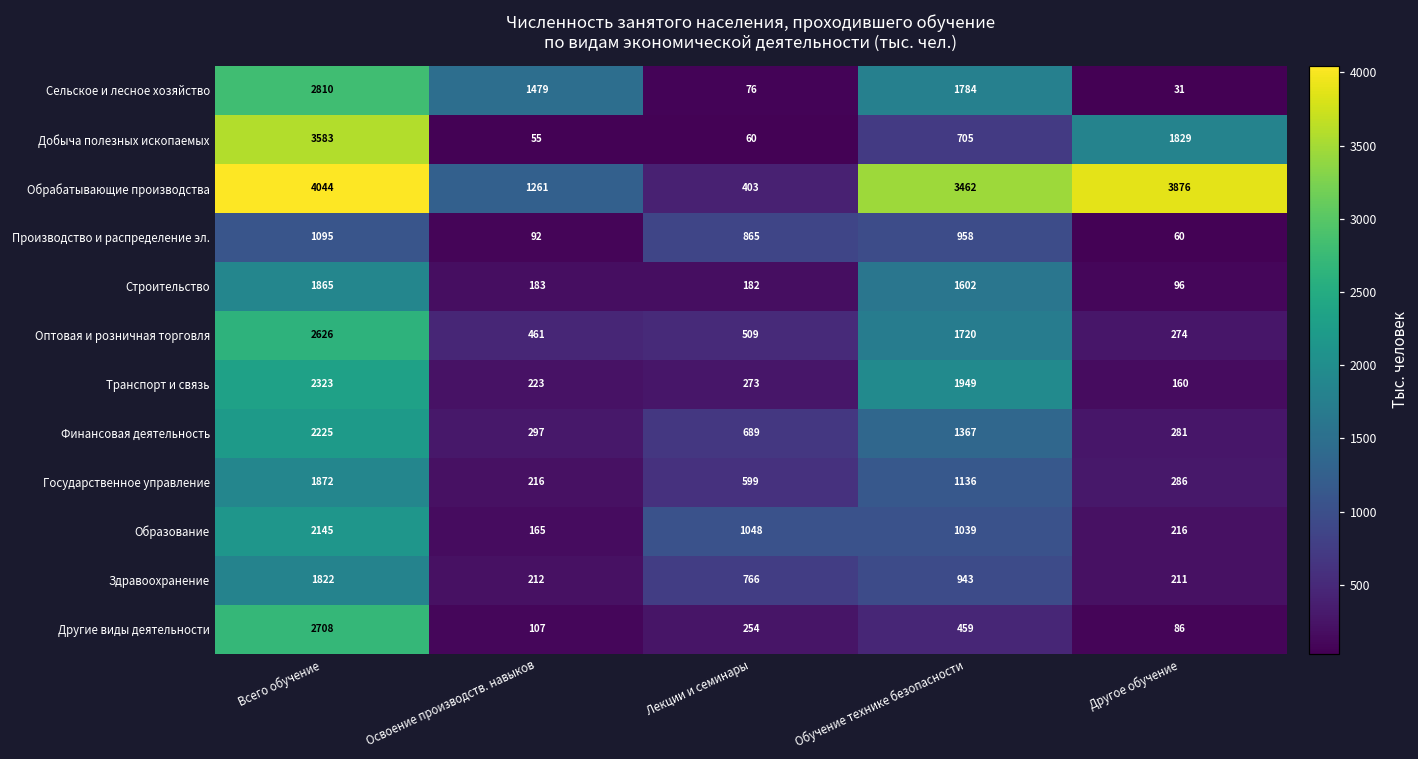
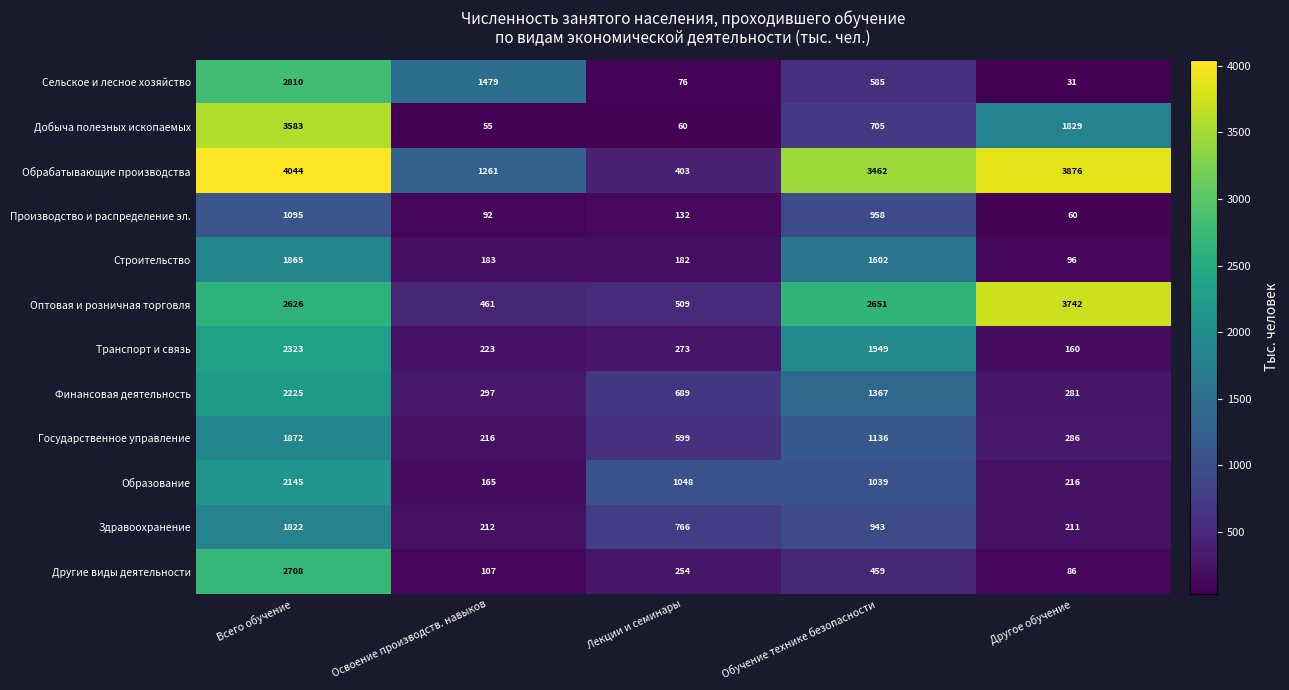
  {
    "Сельское и лесное хозяйство": {
      "Всего обучение": 2810,
      "Освоение производств. навыков": 1479,
      "Лекции и семинары": 76,
-     "Обучение технике безопасности": 1784,
+     "Обучение технике безопасности": 585,
      "Другое обучение": 31
    },
    "Добыча полезных ископаемых": {
      "Всего обучение": 3583,
      "Освоение производств. навыков": 55,
      "Лекции и семинары": 60,
      "Обучение технике безопасности": 705,
      "Другое обучение": 1829
    },
    "Обрабатывающие производства": {
      "Всего обучение": 4044,
      "Освоение производств. навыков": 1261,
      "Лекции и семинары": 403,
      "Обучение технике безопасности": 3462,
      "Другое обучение": 3876
    },
    "Производство и распределение эл.": {
      "Всего обучение": 1095,
      "Освоение производств. навыков": 92,
-     "Лекции и семинары": 865,
+     "Лекции и семинары": 132,
      "Обучение технике безопасности": 958,
      "Другое обучение": 60
    },
    "Строительство": {
      "Всего обучение": 1865,
      "Освоение производств. навыков": 183,
      "Лекции и семинары": 182,
      "Обучение технике безопасности": 1602,
      "Другое обучение": 96
    },
    "Оптовая и розничная торговля": {
      "Всего обучение": 2626,
      "Освоение производств. навыков": 461,
      "Лекции и семинары": 509,
-     "Обучение технике безопасности": 1720,
-     "Другое обучение": 274
+     "Обучение технике безопасности": 2651,
+     "Другое обучение": 3742
    },
    "Транспорт и связь": {
      "Всего обучение": 2323,
      "Освоение производств. навыков": 223,
      "Лекции и семинары": 273,
      "Обучение технике безопасности": 1949,
      "Другое обучение": 160
    },
    "Финансовая деятельность": {
      "Всего обучение": 2225,
      "Освоение производств. навыков": 297,
      "Лекции и семинары": 689,
      "Обучение технике безопасности": 1367,
      "Другое обучение": 281
    },
    "Государственное управление": {
      "Всего обучение": 1872,
      "Освоение производств. навыков": 216,
      "Лекции и семинары": 599,
      "Обучение технике безопасности": 1136,
      "Другое обучение": 286
    },
    "Образование": {
      "Всего обучение": 2145,
      "Освоение производств. навыков": 165,
      "Лекции и семинары": 1048,
      "Обучение технике безопасности": 1039,
      "Другое обучение": 216
    },
    "Здравоохранение": {
      "Всего обучение": 1822,
      "Освоение производств. навыков": 212,
      "Лекции и семинары": 766,
      "Обучение технике безопасности": 943,
      "Другое обучение": 211
    },
    "Другие виды деятельности": {
      "Всего обучение": 2708,
      "Освоение производств. навыков": 107,
      "Лекции и семинары": 254,
      "Обучение технике безопасности": 459,
      "Другое обучение": 86
    }
  }
